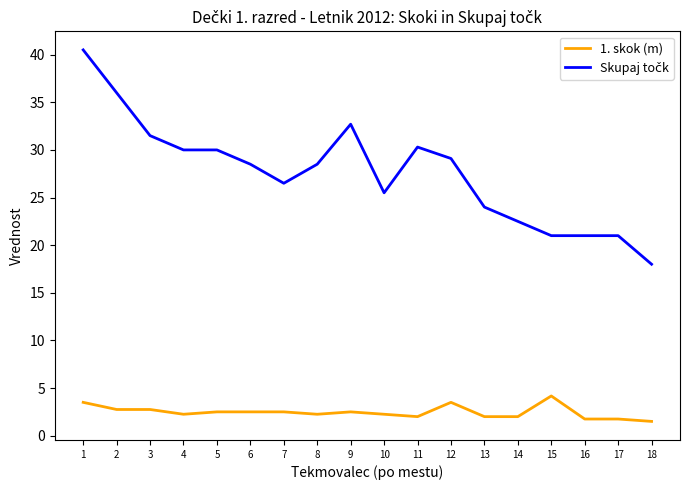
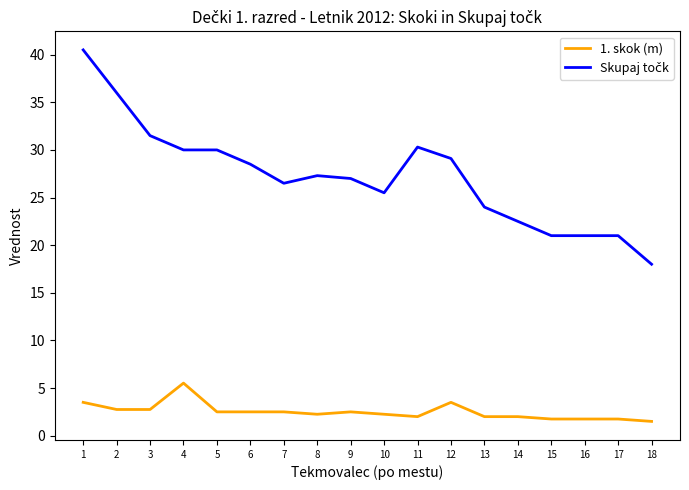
  {
    "1. skok (m)": {
      "1": 4,
      "2": 3,
      "3": 3,
-     "4": 2,
+     "4": 6,
      "5": 3,
      "6": 3,
      "7": 3,
      "8": 2,
      "9": 3,
      "10": 2,
      "11": 2,
      "12": 4,
      "13": 2,
      "14": 2,
-     "15": 4,
+     "15": 2,
      "16": 2,
      "17": 2,
      "18": 2
    },
    "Skupaj točk": {
      "1": 41,
      "2": 36,
      "3": 32,
      "4": 30,
      "5": 30,
      "6": 29,
      "7": 27,
-     "8": 29,
-     "9": 33,
+     "8": 27,
+     "9": 27,
      "10": 26,
      "11": 30,
      "12": 29,
      "13": 24,
      "14": 23,
      "15": 21,
      "16": 21,
      "17": 21,
      "18": 18
    }
  }
